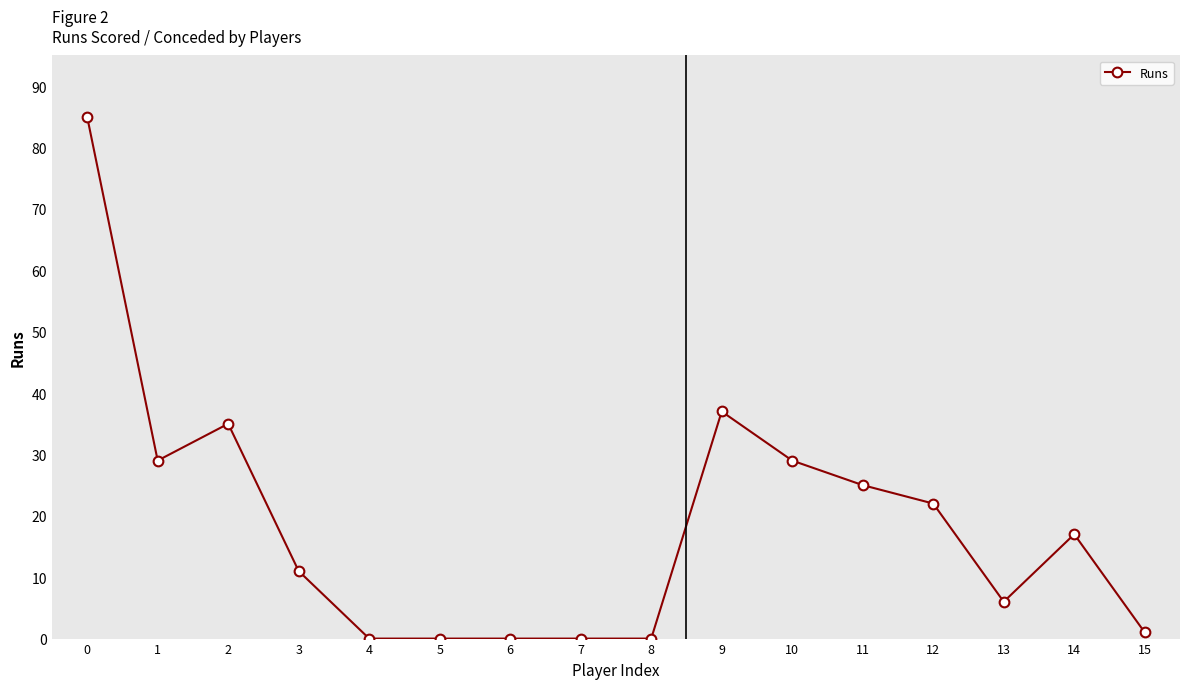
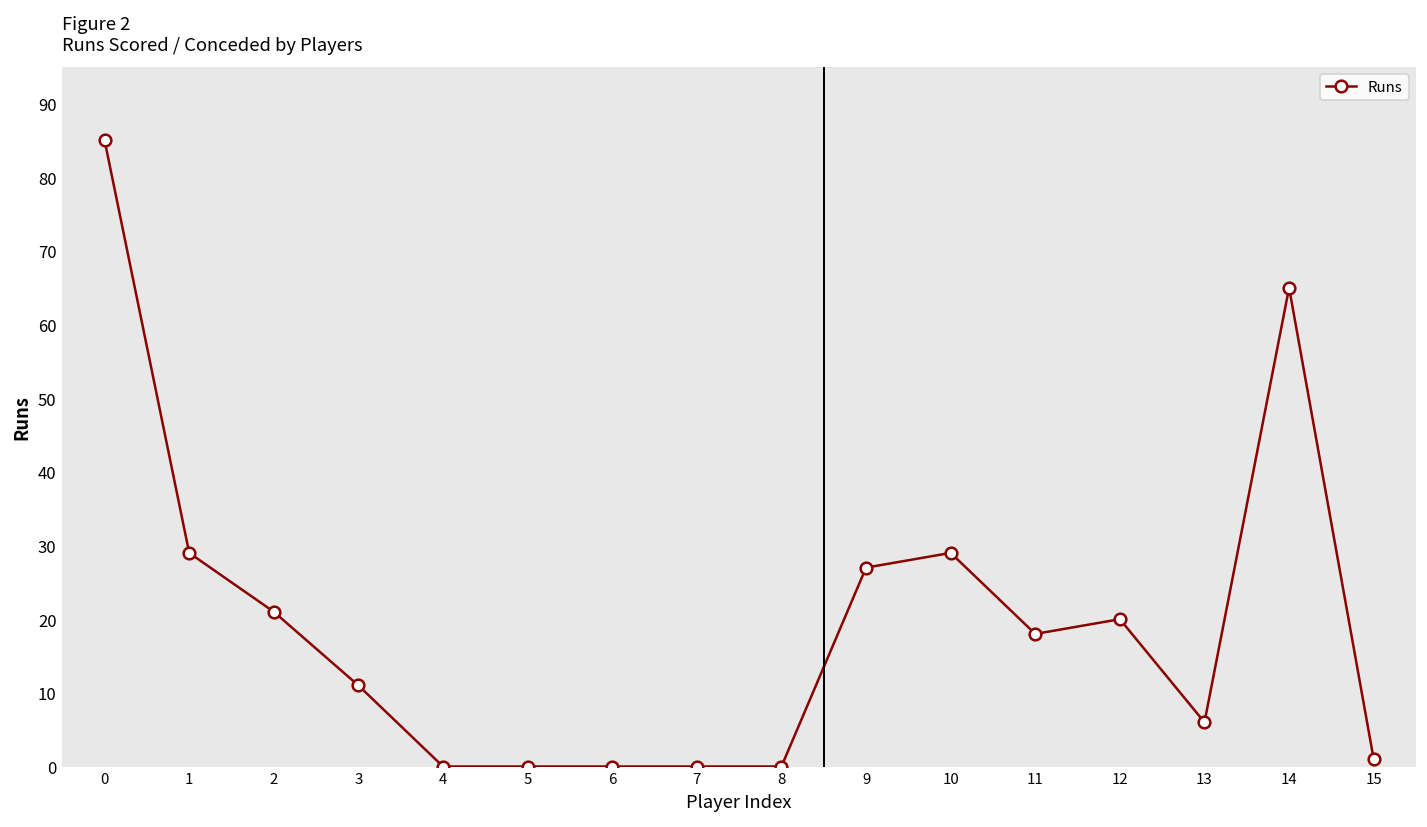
  {
    "0": 85,
    "1": 29,
-   "2": 35,
+   "2": 21,
    "3": 11,
    "4": 0,
    "5": 0,
    "6": 0,
    "7": 0,
    "8": 0,
-   "9": 37,
+   "9": 27,
    "10": 29,
-   "11": 25,
-   "12": 22,
+   "11": 18,
+   "12": 20,
    "13": 6,
-   "14": 17,
+   "14": 65,
    "15": 1
  }
